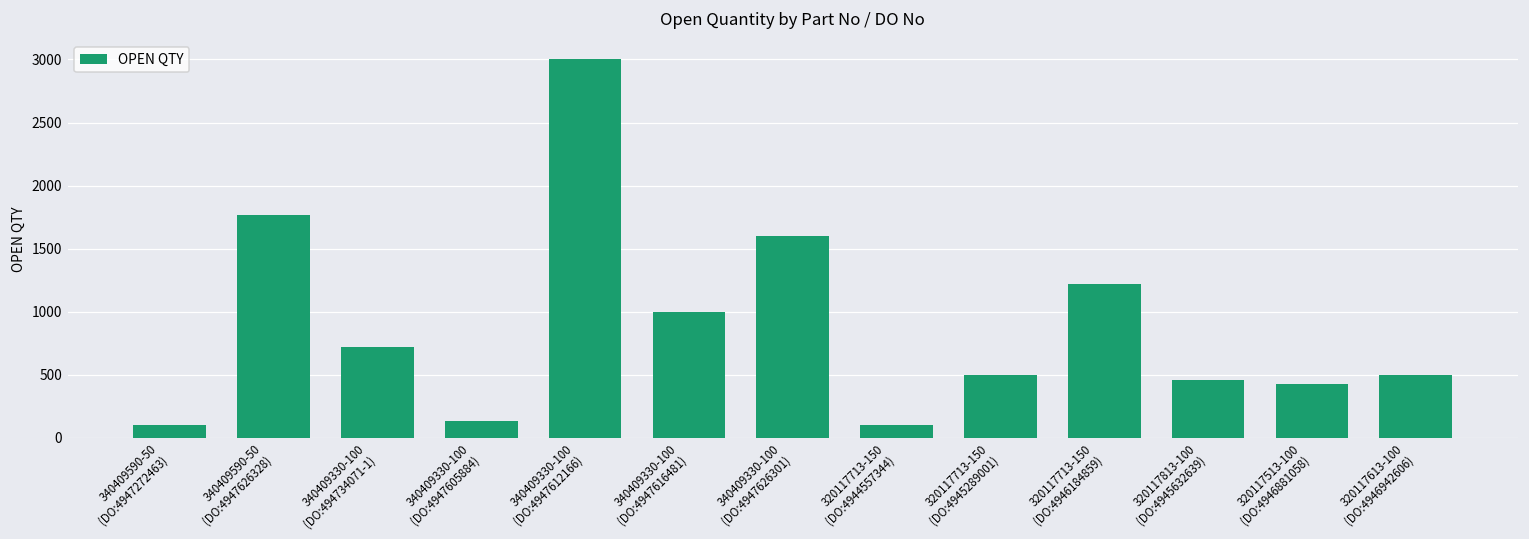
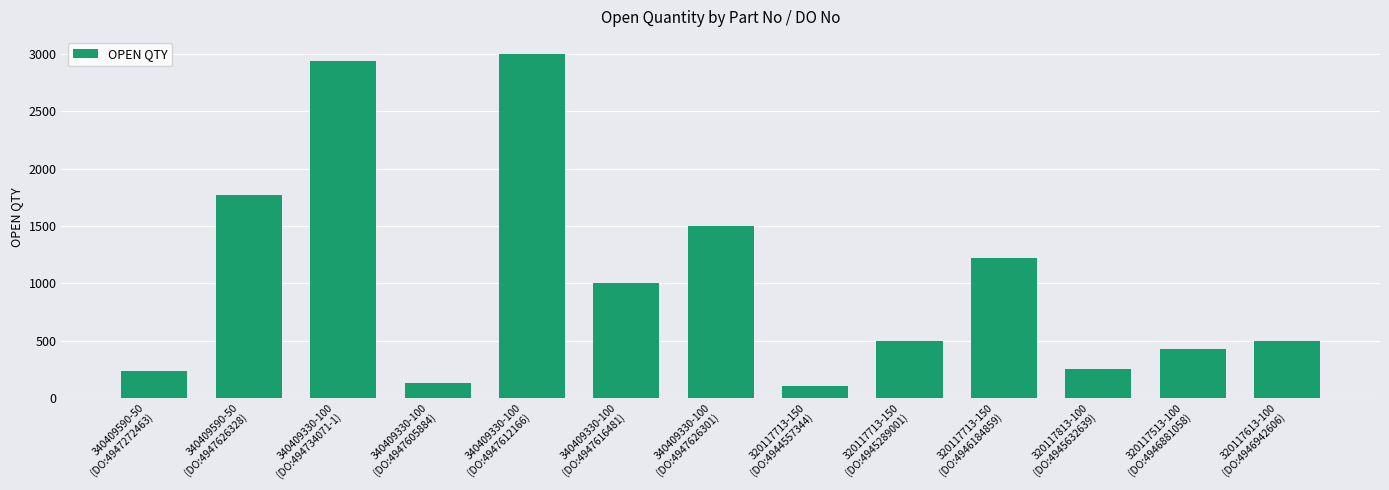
  {
-   "340409590-50 (DO:4947272463)": 100,
+   "340409590-50 (DO:4947272463)": 230,
    "340409590-50 (DO:4947626328)": 1770,
-   "340409330-100 (DO:494734071-1)": 720,
+   "340409330-100 (DO:494734071-1)": 2940,
    "340409330-100 (DO:4947605884)": 130,
    "340409330-100 (DO:4947612166)": 3000,
    "340409330-100 (DO:4947616481)": 1000,
-   "340409330-100 (DO:4947626301)": 1600,
+   "340409330-100 (DO:4947626301)": 1500,
    "320117713-150 (DO:4944557344)": 100,
    "320117713-150 (DO:4945289001)": 500,
    "320117713-150 (DO:4946184859)": 1220,
-   "320117813-100 (DO:4945632639)": 460,
+   "320117813-100 (DO:4945632639)": 250,
    "320117513-100 (DO:4946881058)": 430,
    "320117613-100 (DO:4946942606)": 500
  }
